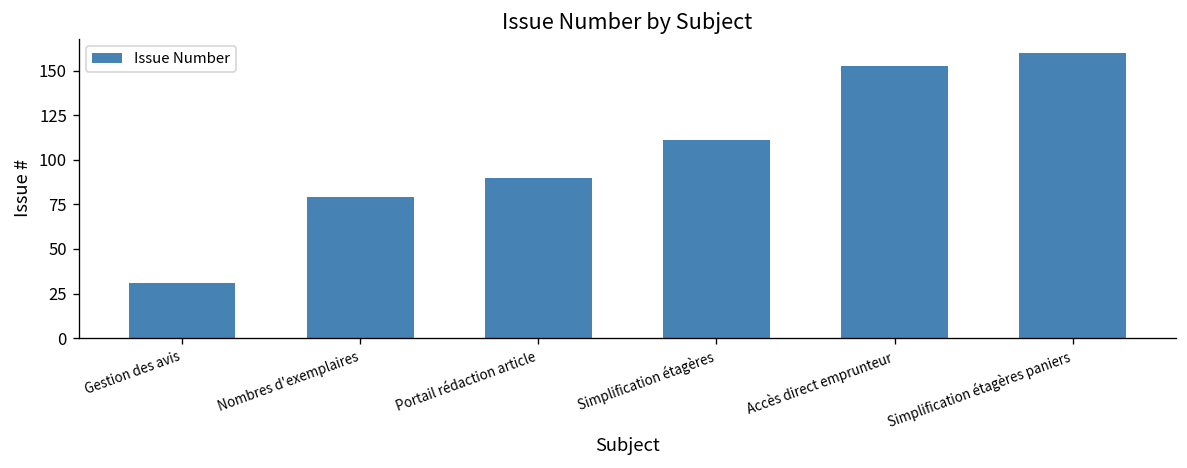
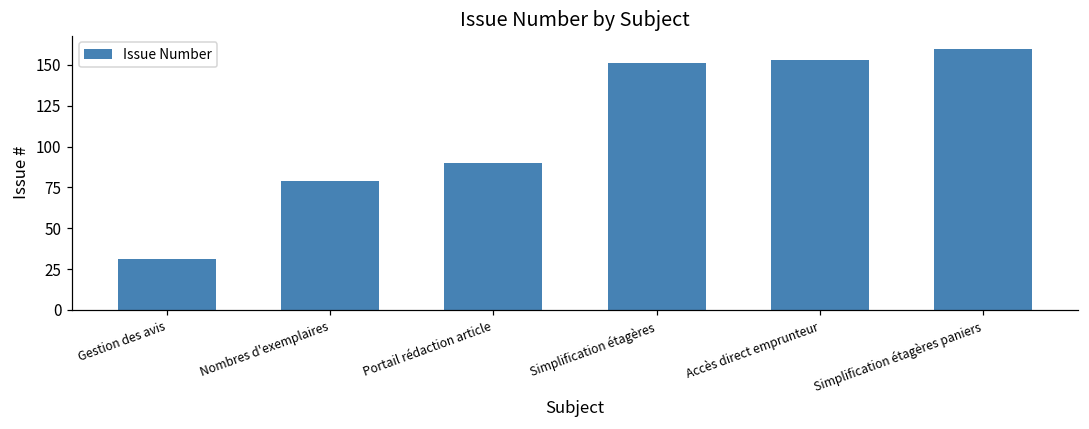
  {
    "Gestion des avis": 31,
    "Nombres d'exemplaires": 79,
    "Portail rédaction article": 90,
-   "Simplification étagères": 111,
+   "Simplification étagères": 151,
    "Accès direct emprunteur": 153,
    "Simplification étagères paniers": 160
  }
